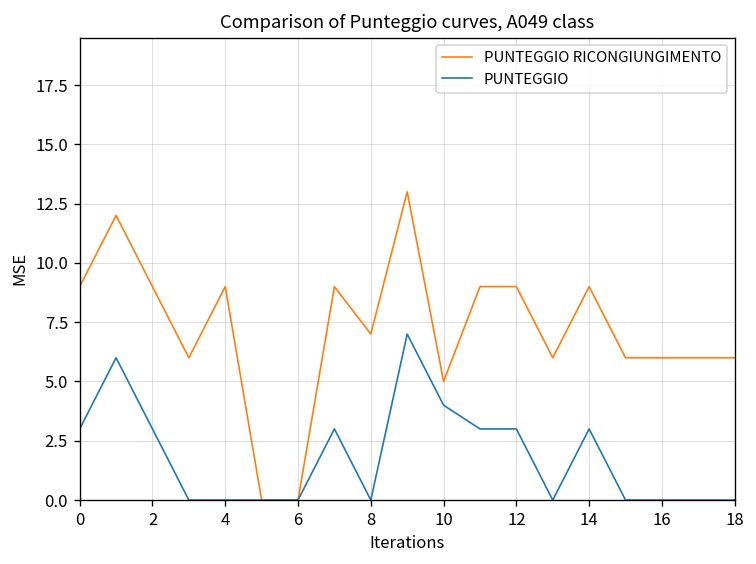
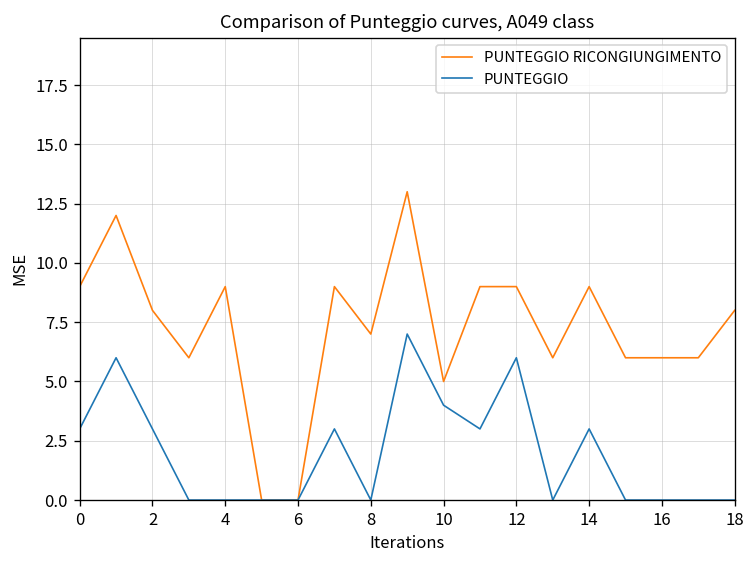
  {
    "PUNTEGGIO RICONGIUNGIMENTO": {
      "0": 9,
-     "2": 9,
+     "2": 8,
      "4": 9,
      "8": 7,
      "10": 5,
      "12": 9,
      "14": 9,
      "16": 6,
-     "18": 6
+     "18": 8
    },
    "PUNTEGGIO": {
      "0": 3,
      "2": 3,
      "4": 0,
      "8": 0,
      "10": 4,
-     "12": 3,
+     "12": 6,
      "14": 3,
      "16": 0,
      "18": 0
    }
  }
